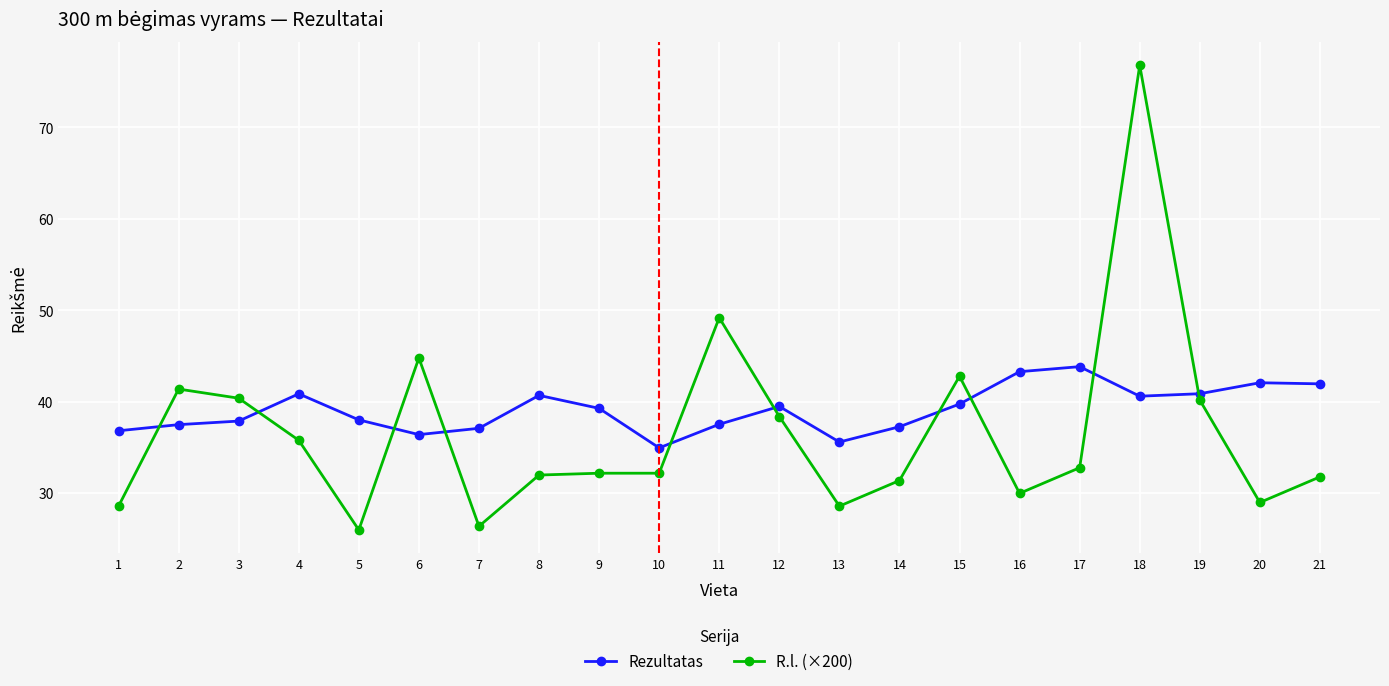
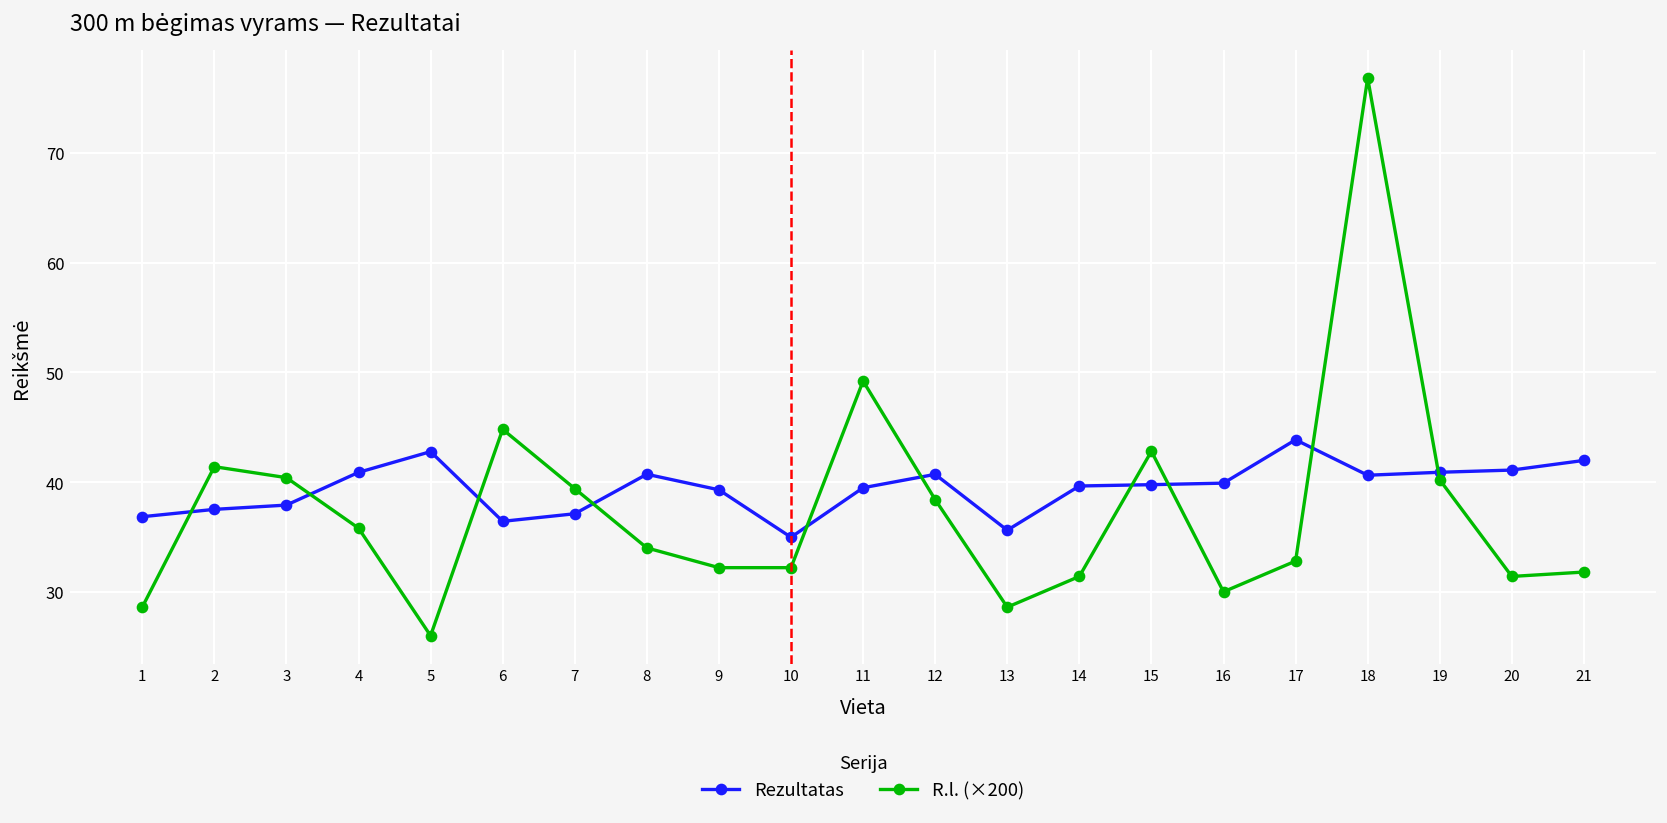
  {
    "Rezultatas": {
      "1": 37,
      "2": 38,
      "3": 38,
      "4": 41,
-     "5": 38,
+     "5": 43,
      "6": 36,
      "7": 37,
      "8": 41,
      "9": 39,
      "10": 35,
-     "11": 38,
-     "12": 40,
+     "11": 39,
+     "12": 41,
      "13": 36,
-     "14": 37,
+     "14": 40,
      "15": 40,
-     "16": 43,
+     "16": 40,
      "17": 44,
      "18": 41,
      "19": 41,
-     "20": 42,
+     "20": 41,
      "21": 42
    },
    "R.l. (×200)": {
      "1": 29,
      "2": 41,
      "3": 40,
      "4": 36,
      "5": 26,
      "6": 45,
-     "7": 26,
-     "8": 32,
+     "7": 39,
+     "8": 34,
      "9": 32,
      "10": 32,
      "11": 49,
      "12": 38,
      "13": 29,
      "14": 31,
      "15": 43,
      "16": 30,
      "17": 33,
      "18": 77,
      "19": 40,
-     "20": 29,
+     "20": 31,
      "21": 32
    }
  }
